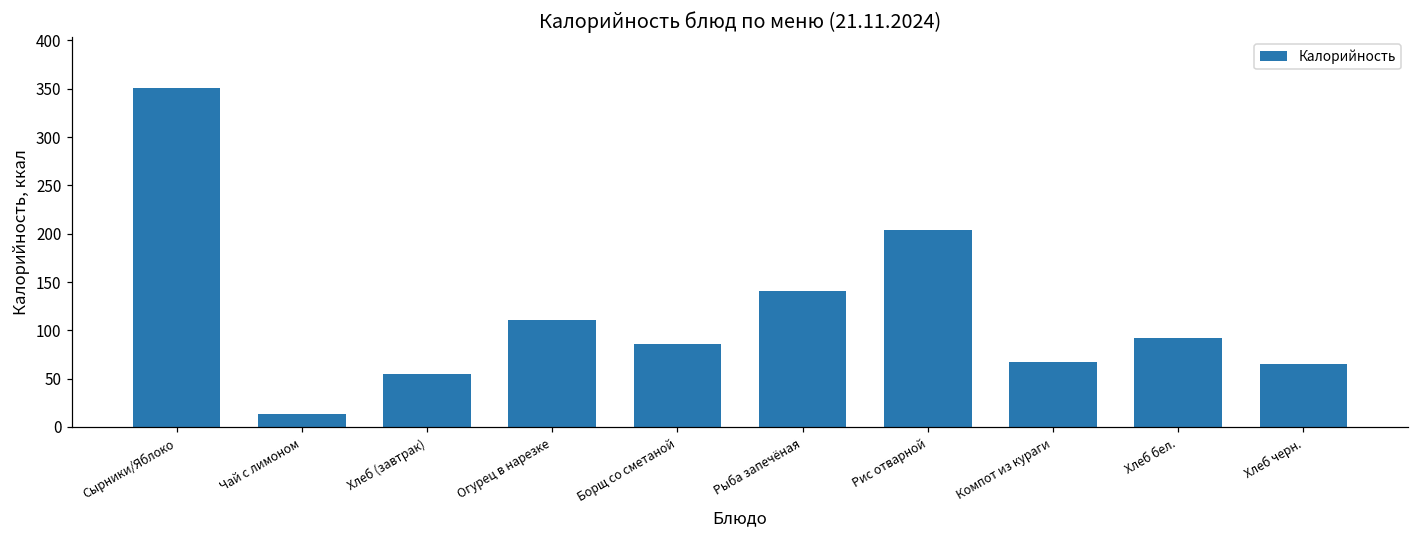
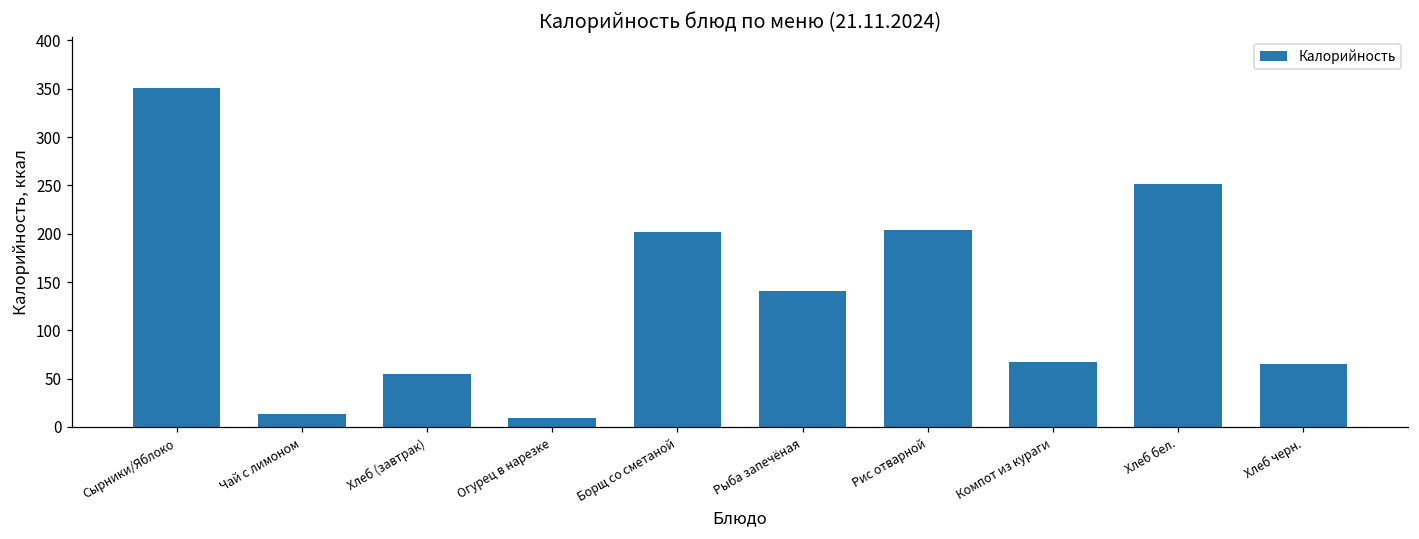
  {
    "Сырники/Яблоко": 350,
    "Чай с лимоном": 10,
    "Хлеб (завтрак)": 60,
-   "Огурец в нарезке": 110,
-   "Борщ со сметаной": 90,
+   "Огурец в нарезке": 10,
+   "Борщ со сметаной": 200,
    "Рыба запечёная": 140,
    "Рис отварной": 200,
    "Компот из кураги": 70,
-   "Хлеб бел.": 90,
+   "Хлеб бел.": 250,
    "Хлеб черн.": 70
  }
